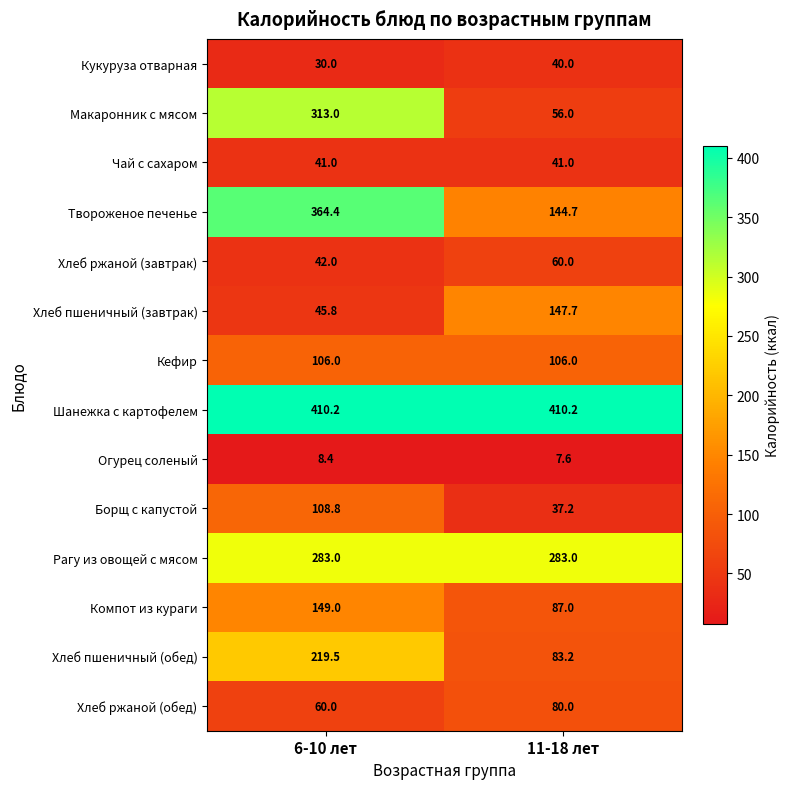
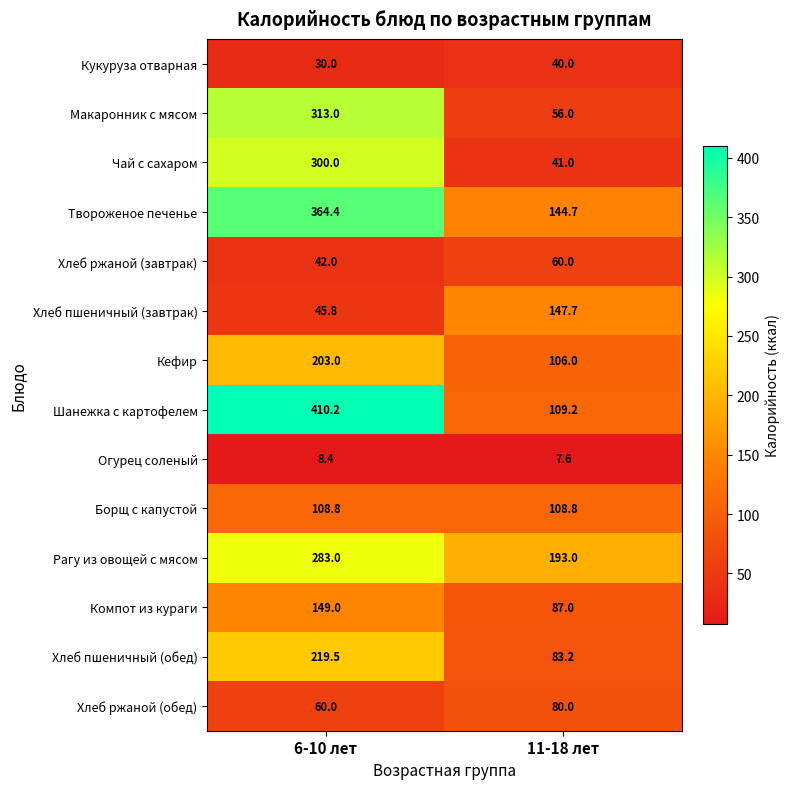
  {
    "Кукуруза отварная": {
      "6-10 лет": 30.0,
      "11-18 лет": 40.0
    },
    "Макаронник с мясом": {
      "6-10 лет": 313.0,
      "11-18 лет": 56.0
    },
    "Чай с сахаром": {
-     "6-10 лет": 41.0,
+     "6-10 лет": 300.0,
      "11-18 лет": 41.0
    },
    "Твороженое печенье": {
      "6-10 лет": 364.4,
      "11-18 лет": 144.7
    },
    "Хлеб ржаной (завтрак)": {
      "6-10 лет": 42.0,
      "11-18 лет": 60.0
    },
    "Хлеб пшеничный (завтрак)": {
      "6-10 лет": 45.8,
      "11-18 лет": 147.7
    },
    "Кефир": {
-     "6-10 лет": 106.0,
+     "6-10 лет": 203.0,
      "11-18 лет": 106.0
    },
    "Шанежка с картофелем": {
      "6-10 лет": 410.2,
-     "11-18 лет": 410.2
+     "11-18 лет": 109.2
    },
    "Огурец соленый": {
      "6-10 лет": 8.4,
      "11-18 лет": 7.6
    },
    "Борщ с капустой": {
      "6-10 лет": 108.8,
-     "11-18 лет": 37.2
+     "11-18 лет": 108.8
    },
    "Рагу из овощей с мясом": {
      "6-10 лет": 283.0,
-     "11-18 лет": 283.0
+     "11-18 лет": 193.0
    },
    "Компот из кураги": {
      "6-10 лет": 149.0,
      "11-18 лет": 87.0
    },
    "Хлеб пшеничный (обед)": {
      "6-10 лет": 219.5,
      "11-18 лет": 83.2
    },
    "Хлеб ржаной (обед)": {
      "6-10 лет": 60.0,
      "11-18 лет": 80.0
    }
  }
